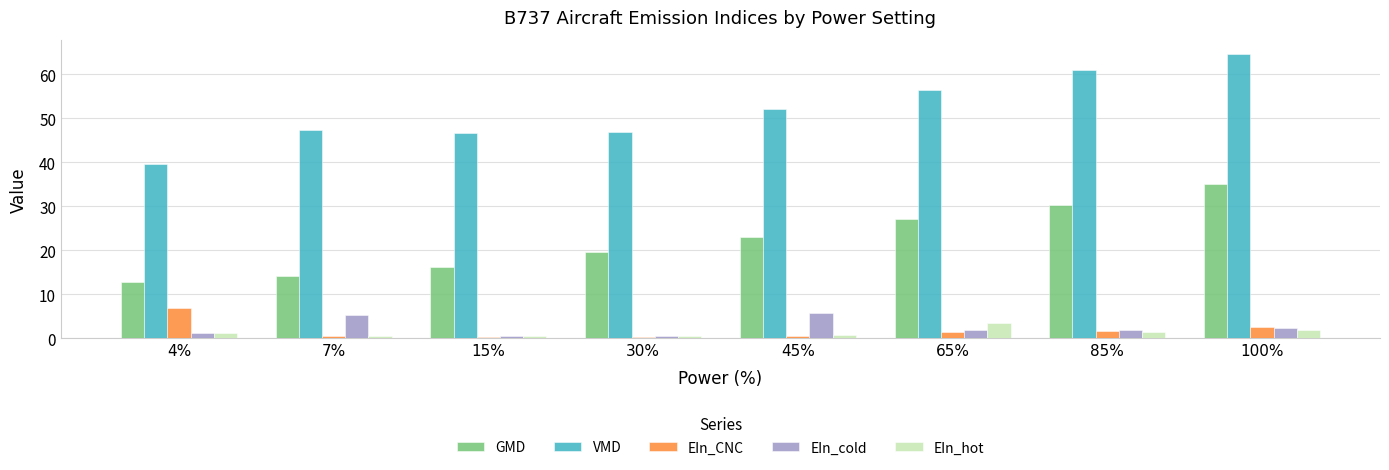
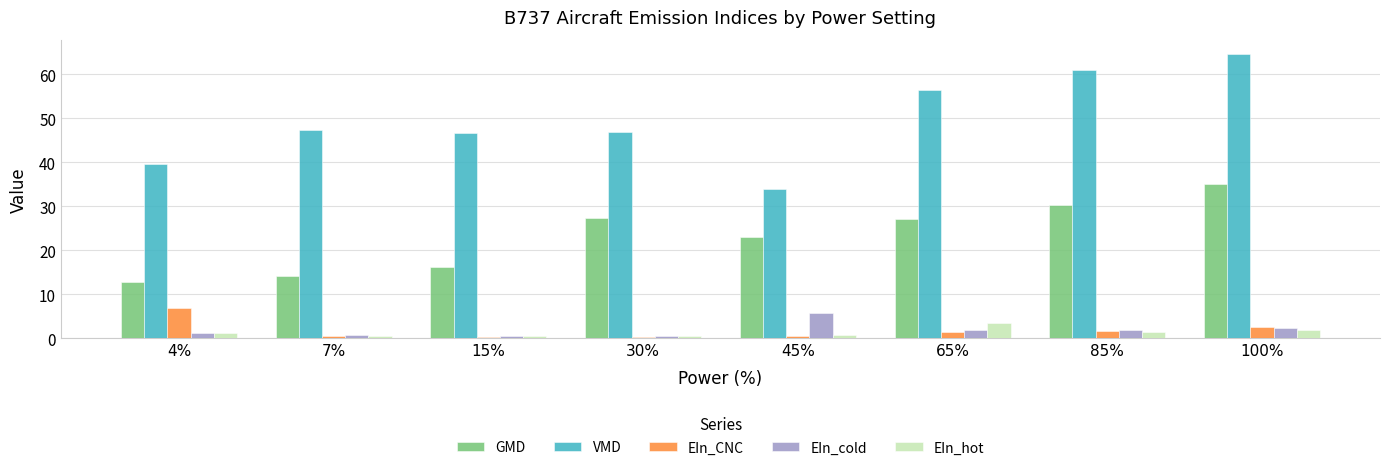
  {
    "GMD": {
      "4%": 13,
      "7%": 14,
      "15%": 16,
-     "30%": 20,
+     "30%": 27,
      "45%": 23,
      "65%": 27,
      "85%": 30,
      "100%": 35
    },
    "VMD": {
      "4%": 40,
      "7%": 47,
      "15%": 47,
      "30%": 47,
-     "45%": 52,
+     "45%": 34,
      "65%": 56,
      "85%": 61,
      "100%": 65
    },
    "EIn_CNC": {
      "4%": 7,
      "65%": 1,
      "85%": 2,
      "100%": 3
    },
    "EIn_cold": {
      "4%": 1,
-     "7%": 5,
+     "7%": 1,
      "15%": 1,
      "45%": 6,
      "65%": 2,
      "85%": 2,
      "100%": 2
    },
    "EIn_hot": {
      "4%": 1,
      "7%": 1,
      "45%": 1,
      "65%": 3,
      "85%": 2,
      "100%": 2
    }
  }
